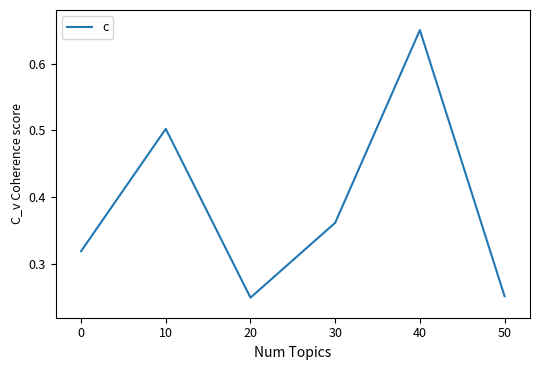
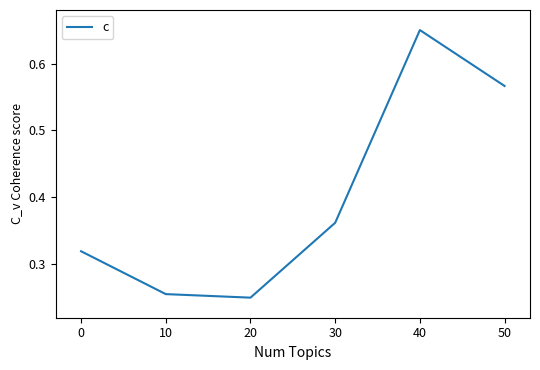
  {
    "0": 0.32,
-   "10": 0.50,
+   "10": 0.26,
    "20": 0.25,
    "30": 0.36,
    "40": 0.65,
-   "50": 0.25
+   "50": 0.57
  }
